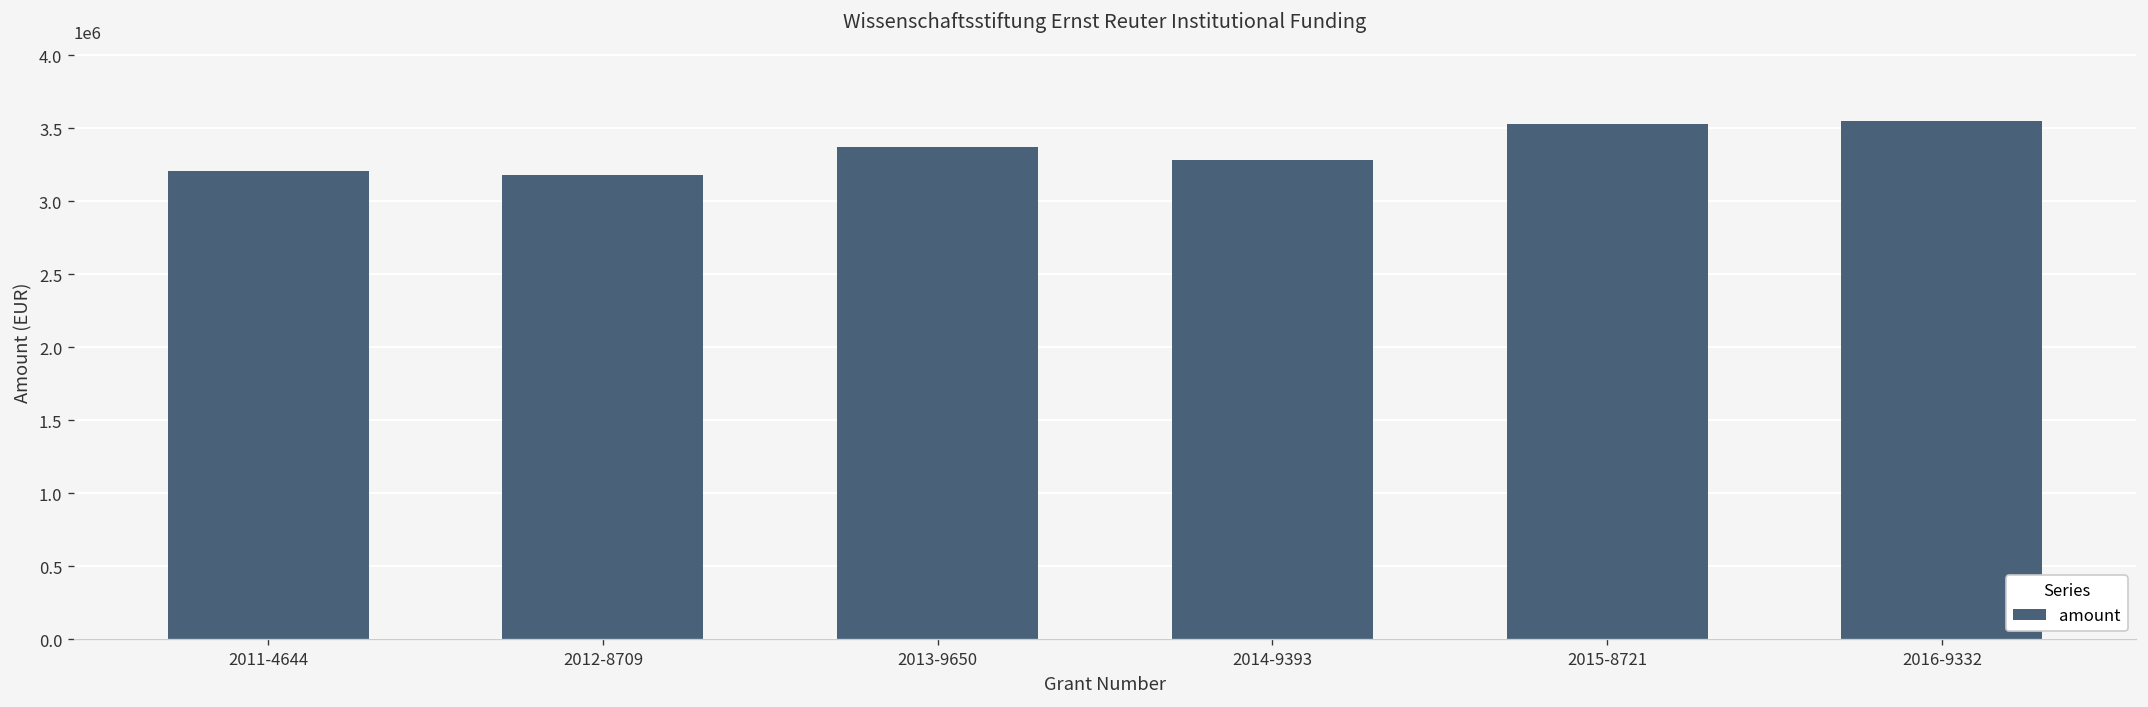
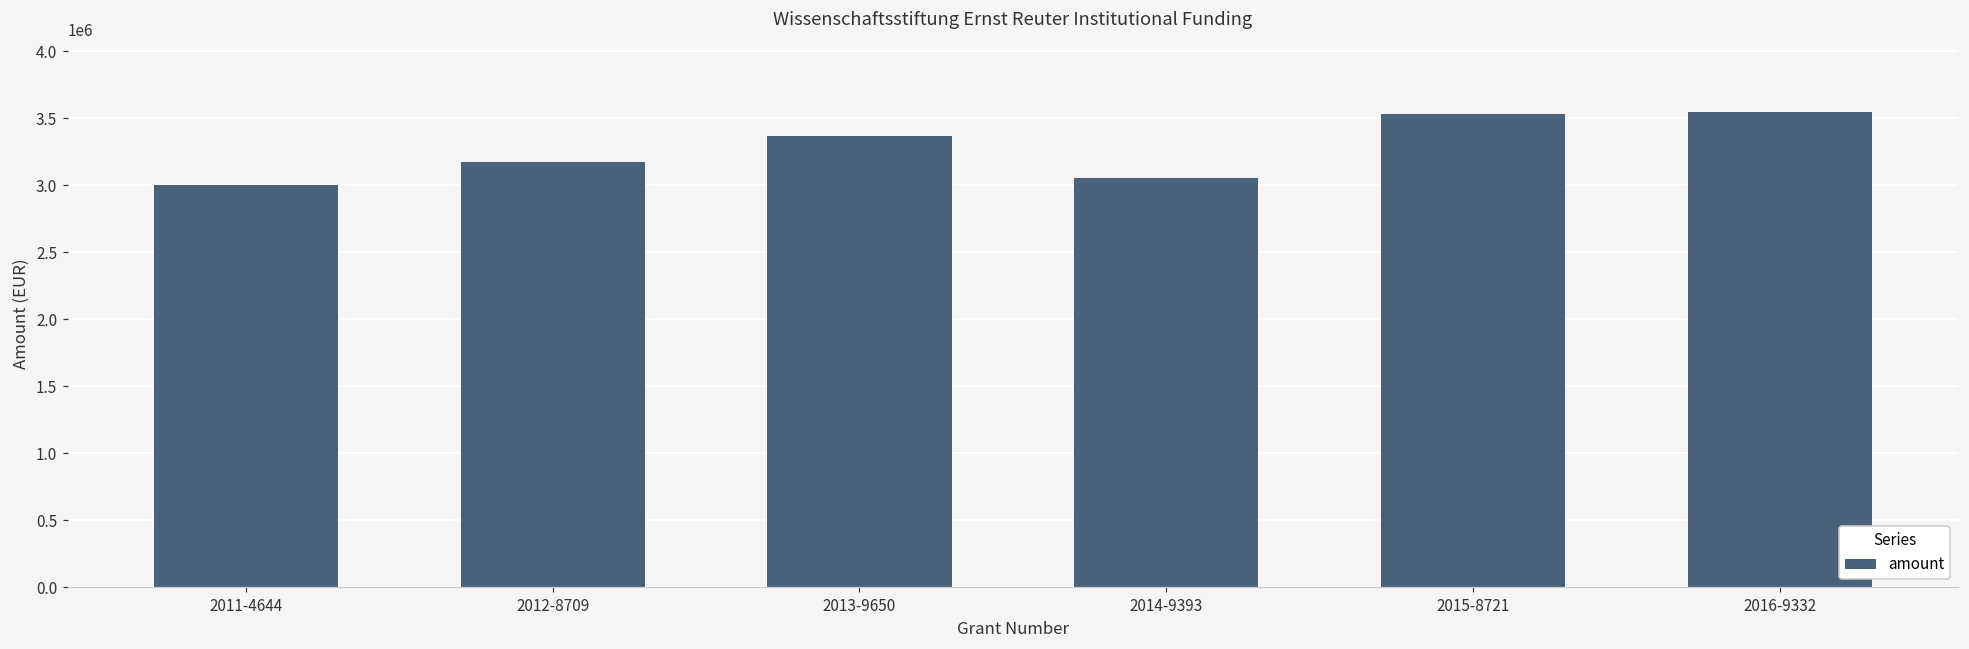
  {
-   "2011-4644": 3210000,
+   "2011-4644": 3000000,
    "2012-8709": 3180000,
    "2013-9650": 3370000,
-   "2014-9393": 3280000,
+   "2014-9393": 3060000,
    "2015-8721": 3530000,
    "2016-9332": 3550000
  }
